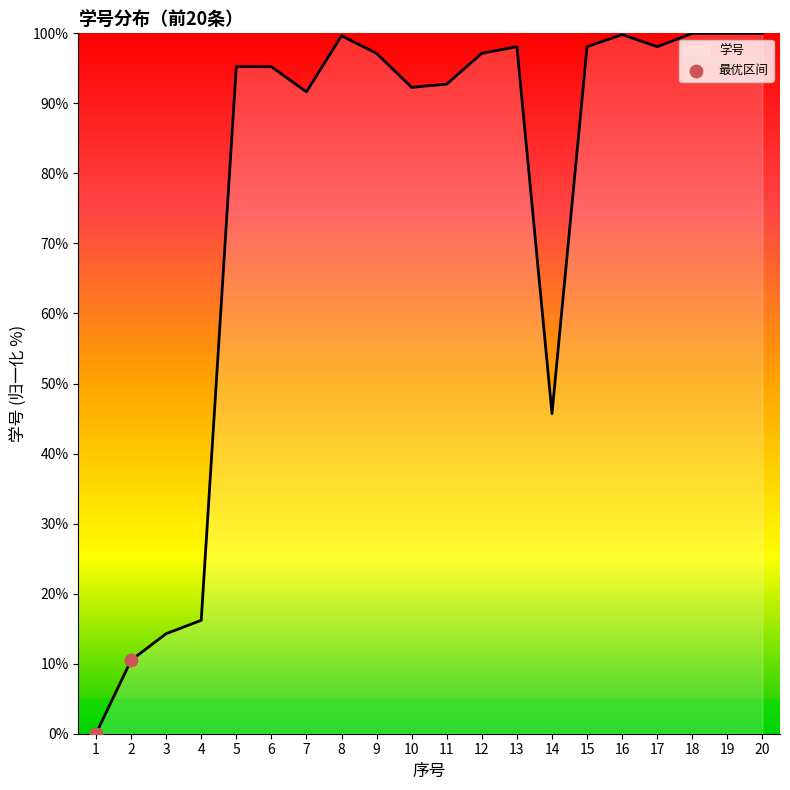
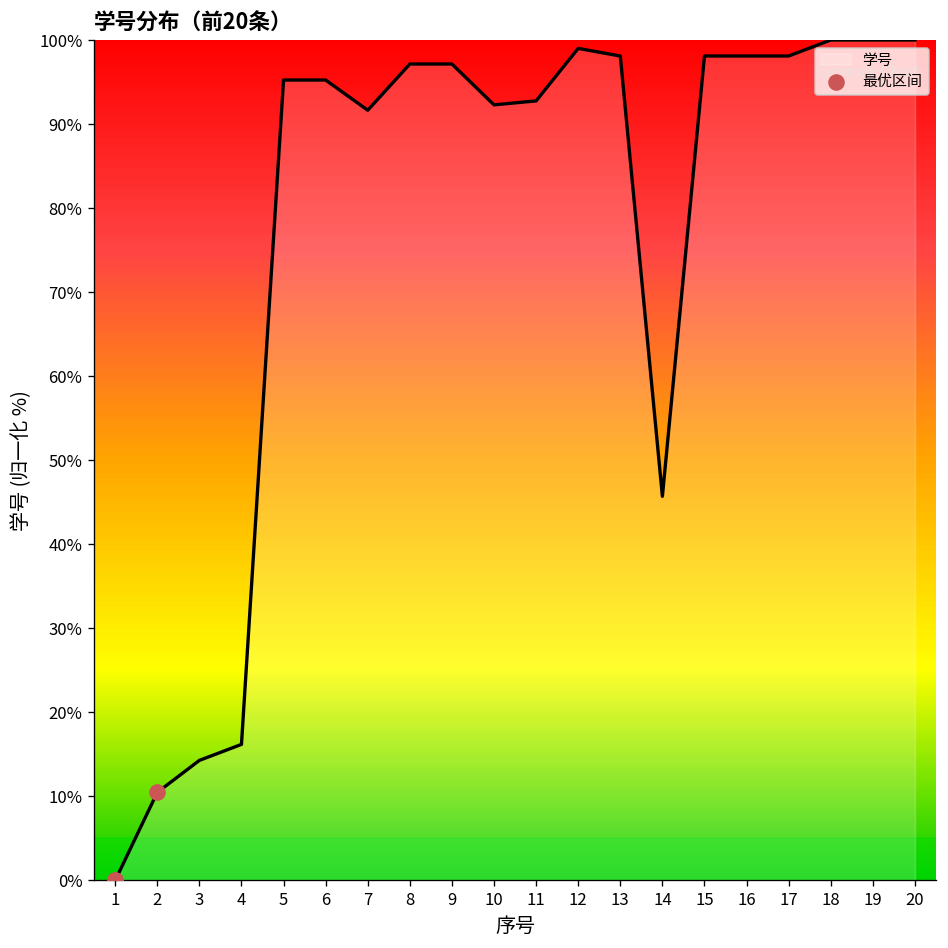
  {
    "学号": {
      "3": "14%",
      "4": "16%",
      "5": "95%",
      "6": "95%",
      "7": "92%",
-     "8": "100%",
+     "8": "97%",
      "9": "97%",
      "10": "92%",
      "11": "93%",
-     "12": "97%",
+     "12": "99%",
      "13": "98%",
      "14": "46%",
      "15": "98%",
-     "16": "100%",
+     "16": "98%",
      "17": "98%",
      "18": "100%",
      "19": "100%",
      "20": "100%"
    }
  }
